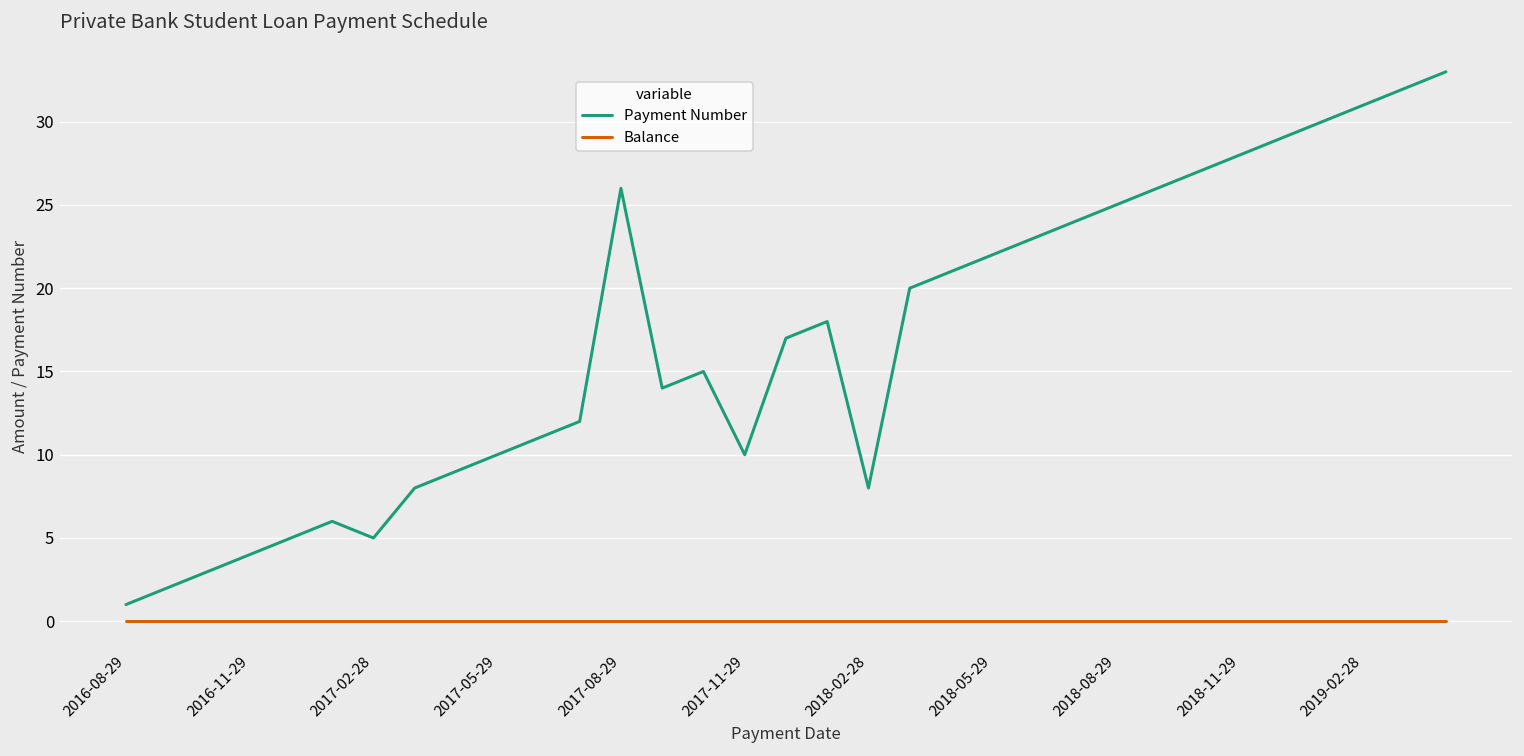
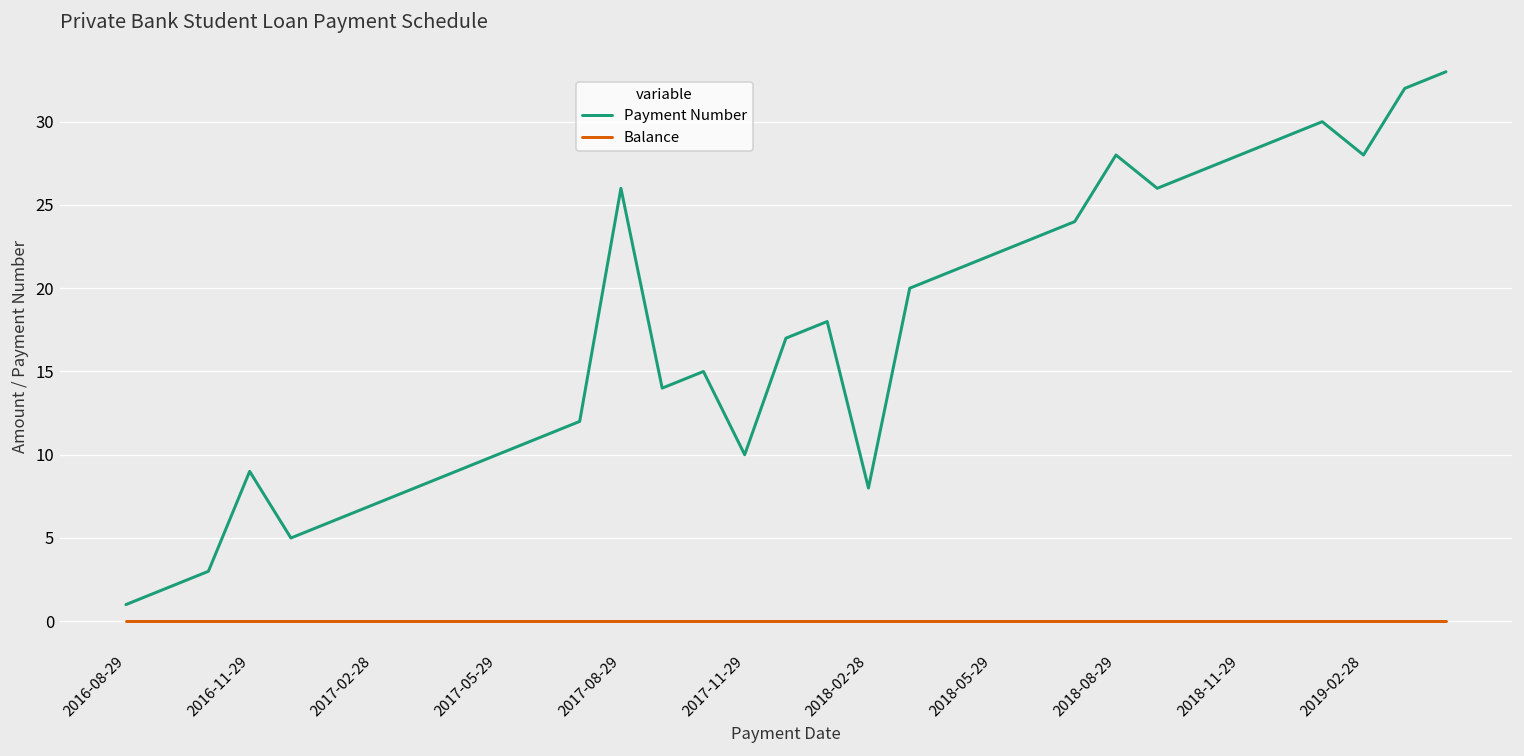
  {
    "Payment Number": {
      "2016-08-29": 1,
-     "2016-11-29": 4,
-     "2017-02-28": 5,
+     "2016-11-29": 9,
+     "2017-02-28": 7,
      "2017-05-29": 10,
      "2017-08-29": 26,
      "2017-11-29": 10,
      "2018-02-28": 8,
      "2018-05-29": 22,
-     "2018-08-29": 25,
+     "2018-08-29": 28,
      "2018-11-29": 28,
-     "2019-02-28": 31
+     "2019-02-28": 28
    },
    "Balance": {
      "2016-08-29": 0,
      "2016-11-29": 0,
      "2017-02-28": 0,
      "2017-05-29": 0,
      "2017-08-29": 0,
      "2017-11-29": 0,
      "2018-02-28": 0,
      "2018-05-29": 0,
      "2018-08-29": 0,
      "2018-11-29": 0,
      "2019-02-28": 0
    }
  }
